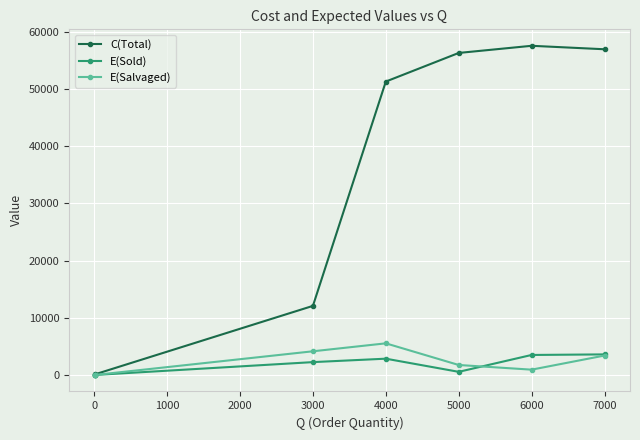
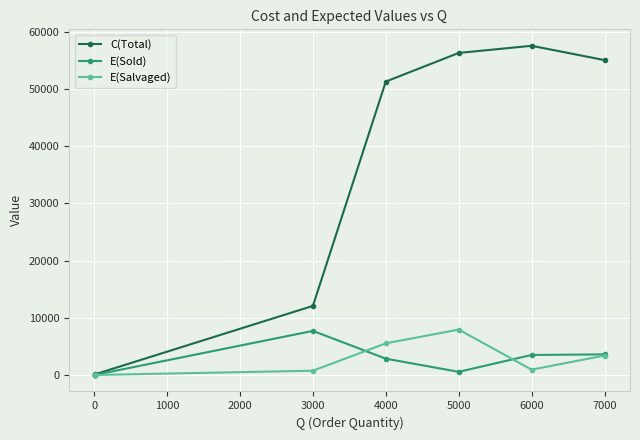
  {
    "C(Total)": {
      "3000": 12000,
      "4000": 51000,
      "5000": 56000,
      "6000": 58000,
-     "7000": 57000
+     "7000": 55000
    },
    "E(Sold)": {
-     "3000": 2000,
+     "3000": 8000,
      "4000": 3000,
      "5000": 1000,
      "6000": 4000
    },
    "E(Salvaged)": {
-     "3000": 4000,
+     "3000": 1000,
      "4000": 6000,
-     "5000": 2000,
+     "5000": 8000,
      "6000": 1000
    }
  }
